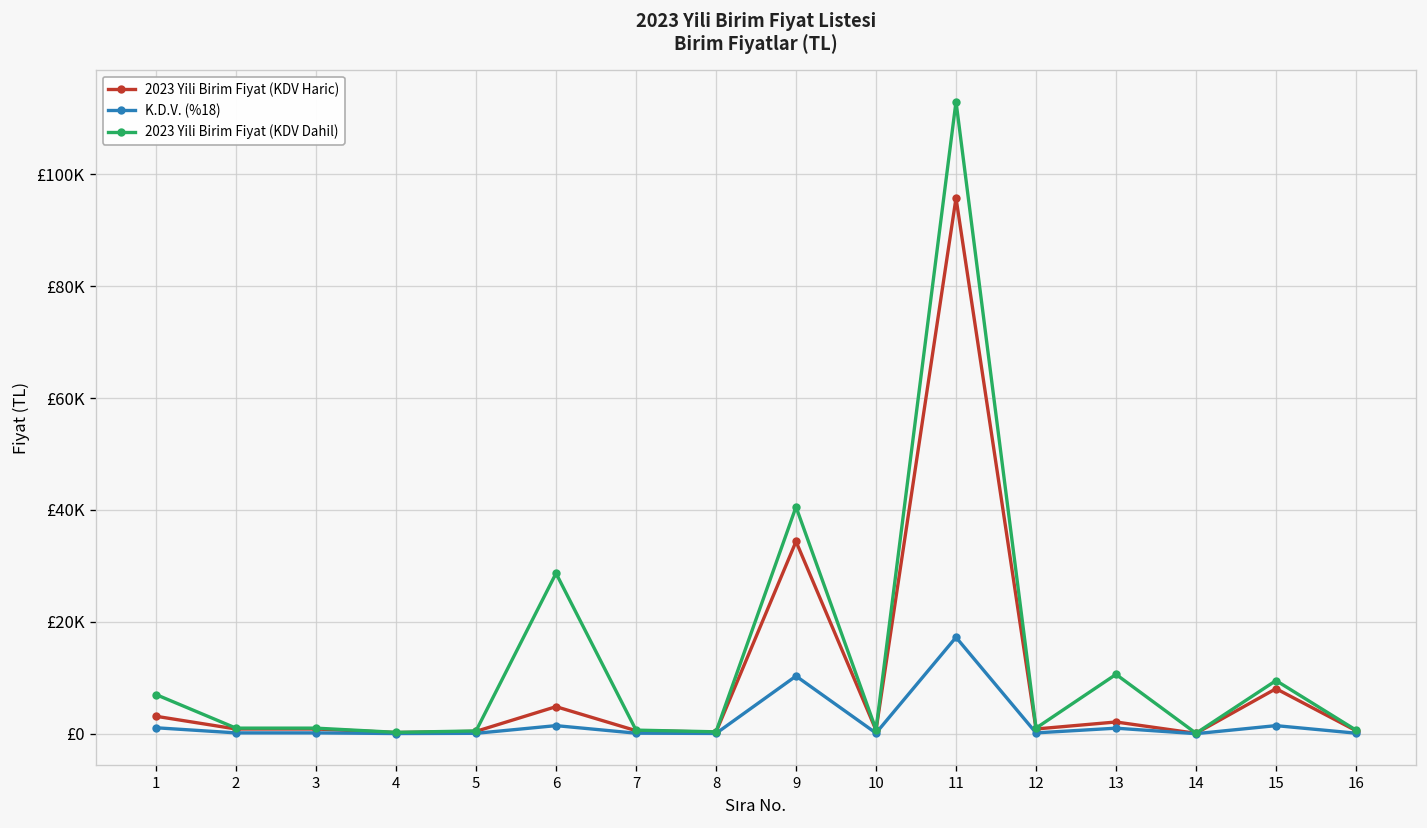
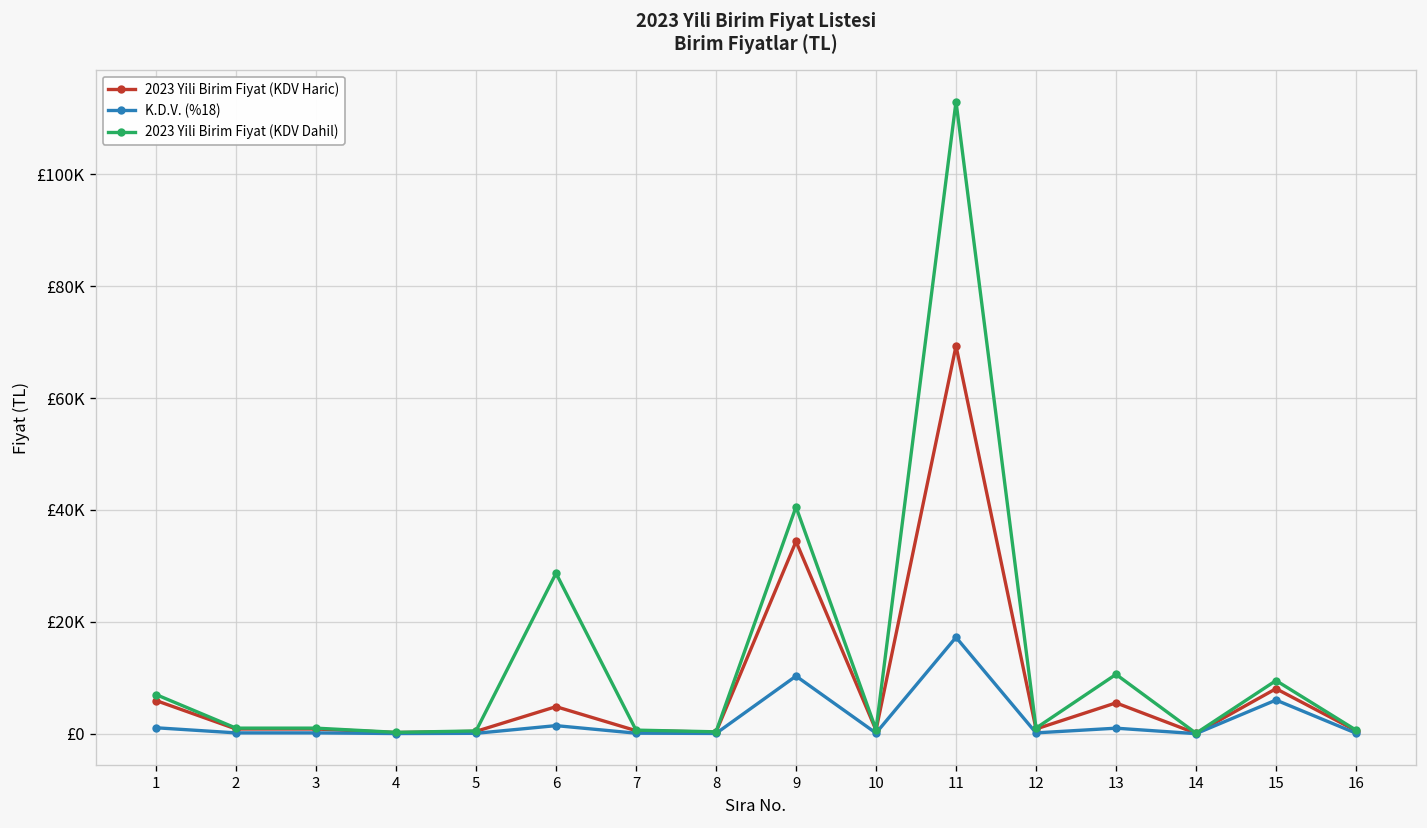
  {
    "2023 Yili Birim Fiyat (KDV Haric)": {
-     "1": "£3000",
+     "1": "£6000",
      "6": "£5000",
      "9": "£34000",
-     "11": "£96000",
-     "13": "£2000",
+     "11": "£69000",
+     "13": "£6000",
      "15": "£8000"
    },
    "K.D.V. (%18)": {
      "1": "£1000",
      "2": "£0",
      "3": "£0",
      "6": "£1000",
      "9": "£10000",
      "11": "£17000",
      "12": "£0",
      "13": "£1000",
-     "15": "£1000"
+     "15": "£6000"
    },
    "2023 Yili Birim Fiyat (KDV Dahil)": {
      "1": "£7000",
      "6": "£29000",
      "9": "£41000",
      "11": "£113000",
      "13": "£11000",
      "15": "£10000"
    }
  }
